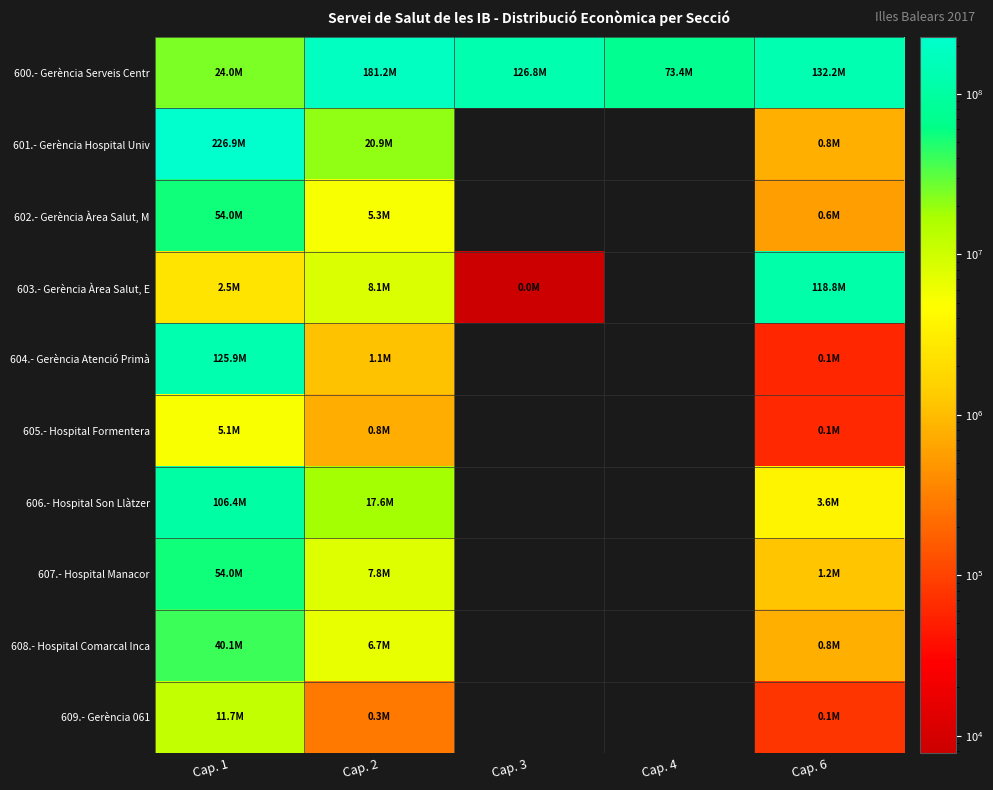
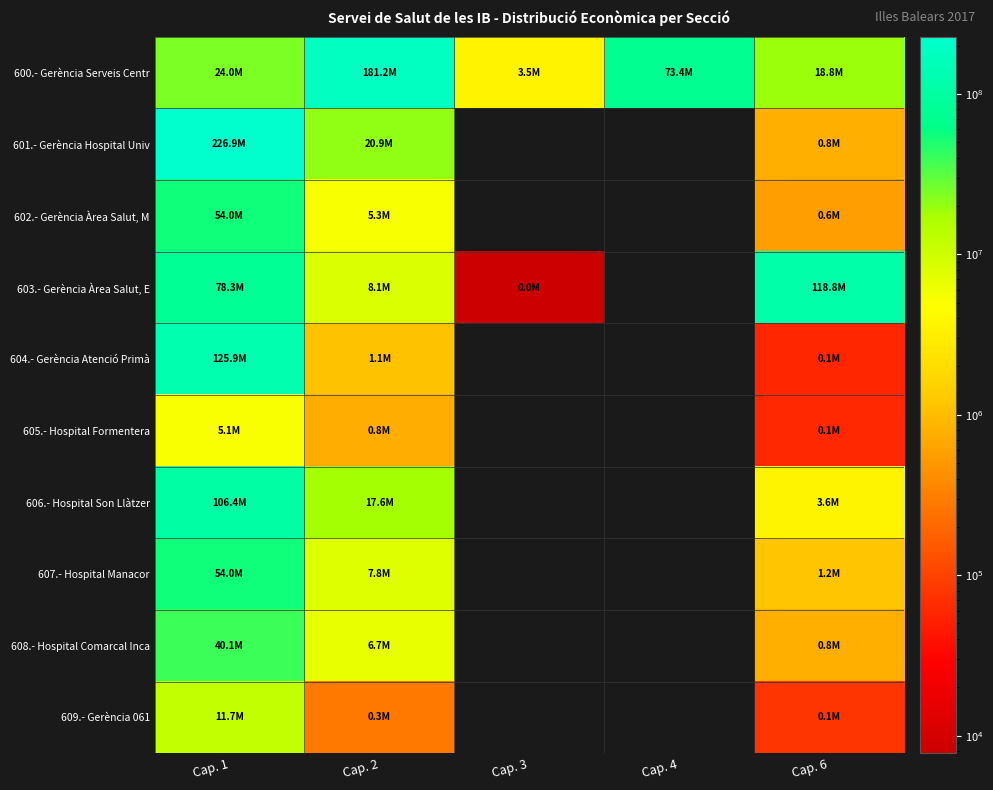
  {
    "600.- Gerència Serveis Centr": {
      "Cap. 1": "24.0M",
      "Cap. 2": "181.2M",
-     "Cap. 3": "126.8M",
+     "Cap. 3": "3.5M",
      "Cap. 4": "73.4M",
-     "Cap. 6": "132.2M"
+     "Cap. 6": "18.8M"
    },
    "601.- Gerència Hospital Univ": {
      "Cap. 1": "226.9M",
      "Cap. 2": "20.9M",
      "Cap. 6": "0.8M"
    },
    "602.- Gerència Àrea Salut, M": {
      "Cap. 1": "54.0M",
      "Cap. 2": "5.3M",
      "Cap. 6": "0.6M"
    },
    "603.- Gerència Àrea Salut, E": {
-     "Cap. 1": "2.5M",
+     "Cap. 1": "78.3M",
      "Cap. 2": "8.1M",
      "Cap. 3": "0.0M",
      "Cap. 6": "118.8M"
    },
    "604.- Gerència Atenció Primà": {
      "Cap. 1": "125.9M",
      "Cap. 2": "1.1M",
      "Cap. 6": "0.1M"
    },
    "605.- Hospital Formentera": {
      "Cap. 1": "5.1M",
      "Cap. 2": "0.8M",
      "Cap. 6": "0.1M"
    },
    "606.- Hospital Son Llàtzer": {
      "Cap. 1": "106.4M",
      "Cap. 2": "17.6M",
      "Cap. 6": "3.6M"
    },
    "607.- Hospital Manacor": {
      "Cap. 1": "54.0M",
      "Cap. 2": "7.8M",
      "Cap. 6": "1.2M"
    },
    "608.- Hospital Comarcal Inca": {
      "Cap. 1": "40.1M",
      "Cap. 2": "6.7M",
      "Cap. 6": "0.8M"
    },
    "609.- Gerència 061": {
      "Cap. 1": "11.7M",
      "Cap. 2": "0.3M",
      "Cap. 6": "0.1M"
    }
  }
